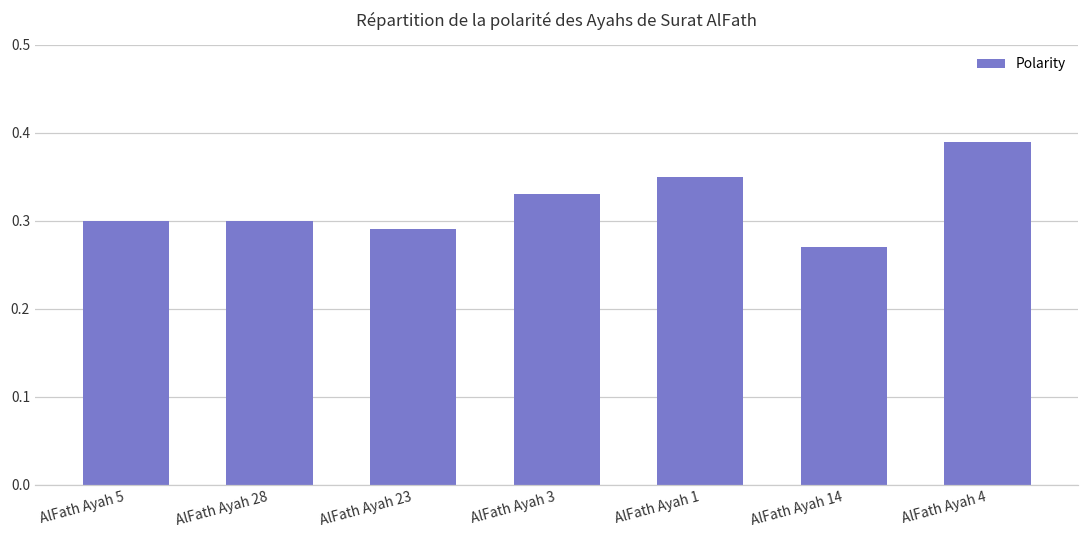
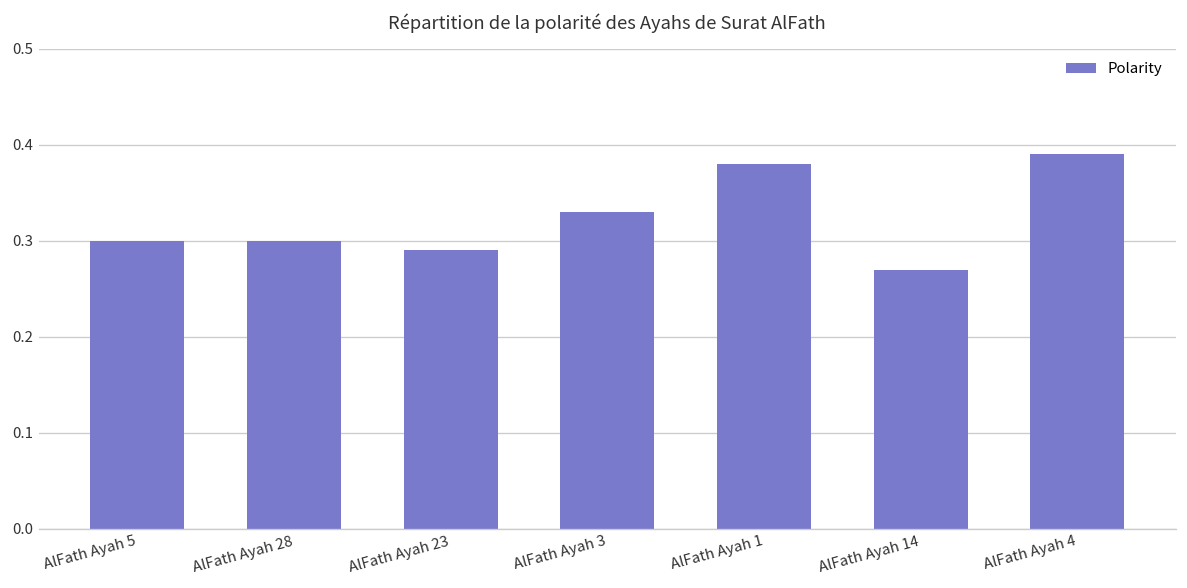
  {
    "AlFath Ayah 5": 0.30,
    "AlFath Ayah 28": 0.30,
    "AlFath Ayah 23": 0.29,
    "AlFath Ayah 3": 0.33,
-   "AlFath Ayah 1": 0.35,
+   "AlFath Ayah 1": 0.38,
    "AlFath Ayah 14": 0.27,
    "AlFath Ayah 4": 0.39
  }
